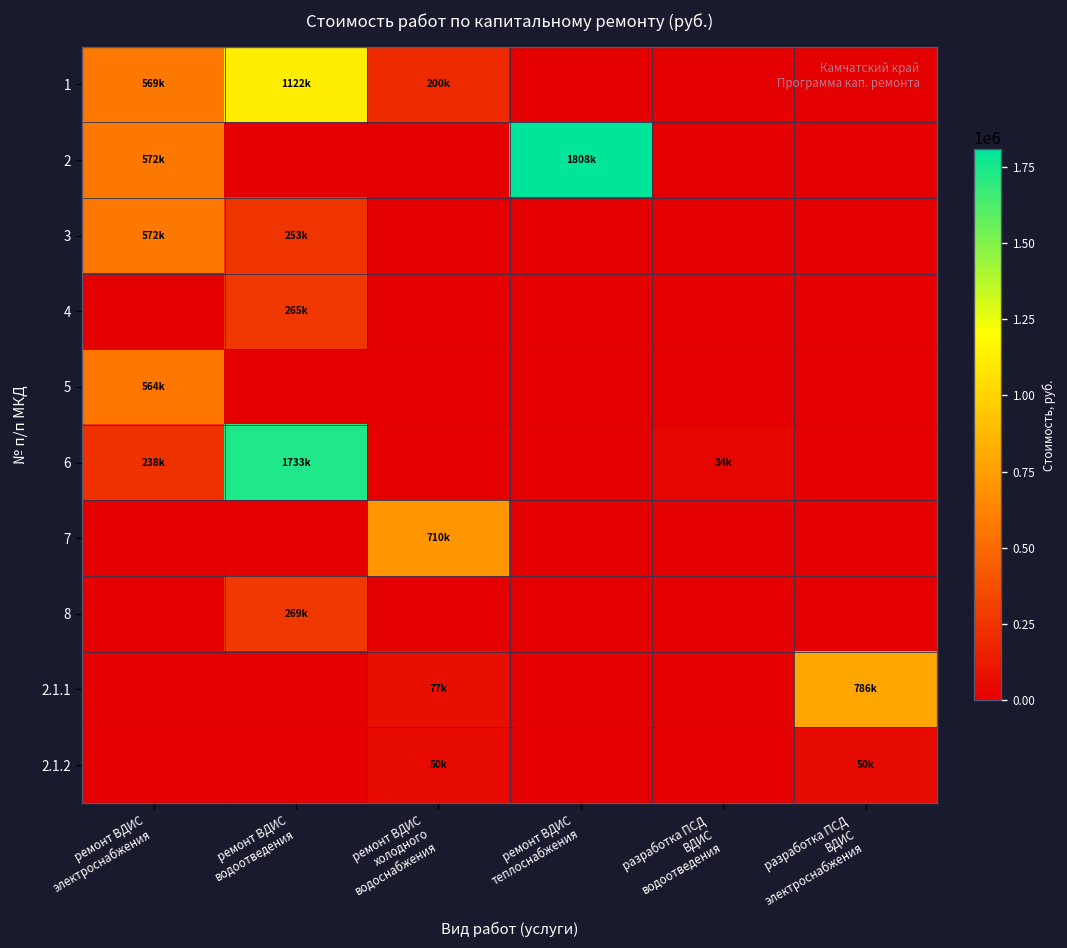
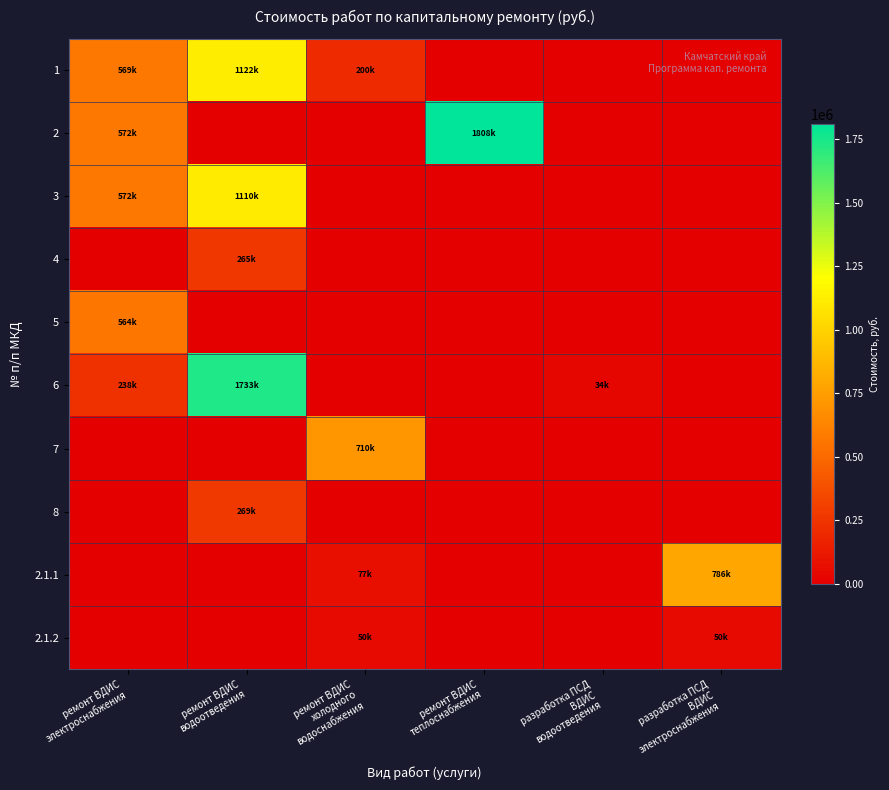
  {
    "1": {
      "ремонт ВДИС электроснабжения": "569k",
      "ремонт ВДИС водоотведения": "1122k",
      "ремонт ВДИС холодного водоснабжения": "200k"
    },
    "2": {
      "ремонт ВДИС электроснабжения": "572k",
      "ремонт ВДИС теплоснабжения": "1808k"
    },
    "3": {
      "ремонт ВДИС электроснабжения": "572k",
-     "ремонт ВДИС водоотведения": "253k"
+     "ремонт ВДИС водоотведения": "1110k"
    },
    "4": {
      "ремонт ВДИС водоотведения": "265k"
    },
    "5": {
      "ремонт ВДИС электроснабжения": "564k"
    },
    "6": {
      "ремонт ВДИС электроснабжения": "238k",
      "ремонт ВДИС водоотведения": "1733k",
      "разработка ПСД ВДИС водоотведения": "34k"
    },
    "7": {
      "ремонт ВДИС холодного водоснабжения": "710k"
    },
    "8": {
      "ремонт ВДИС водоотведения": "269k"
    },
    "2.1.1": {
      "ремонт ВДИС холодного водоснабжения": "77k",
      "разработка ПСД ВДИС электроснабжения": "786k"
    },
    "2.1.2": {
      "ремонт ВДИС холодного водоснабжения": "50k",
      "разработка ПСД ВДИС электроснабжения": "50k"
    }
  }
